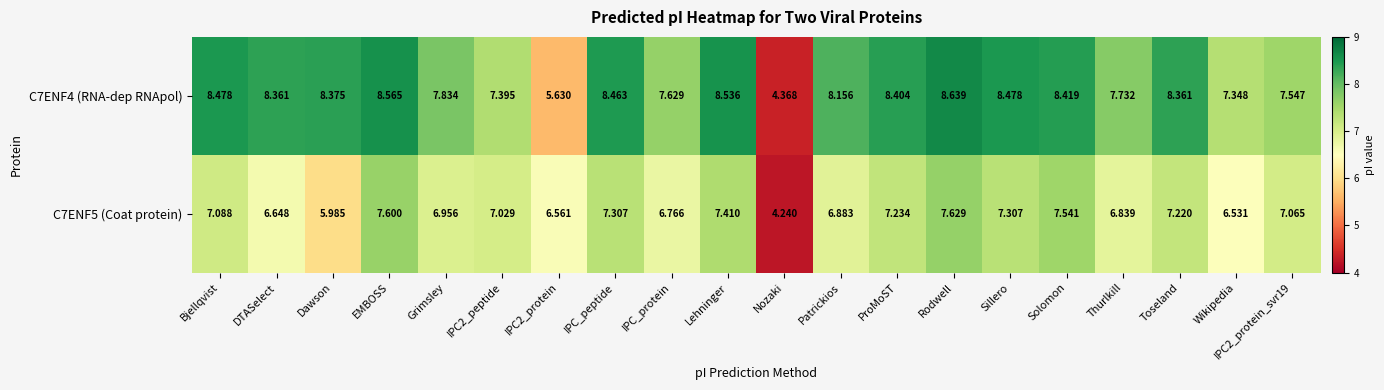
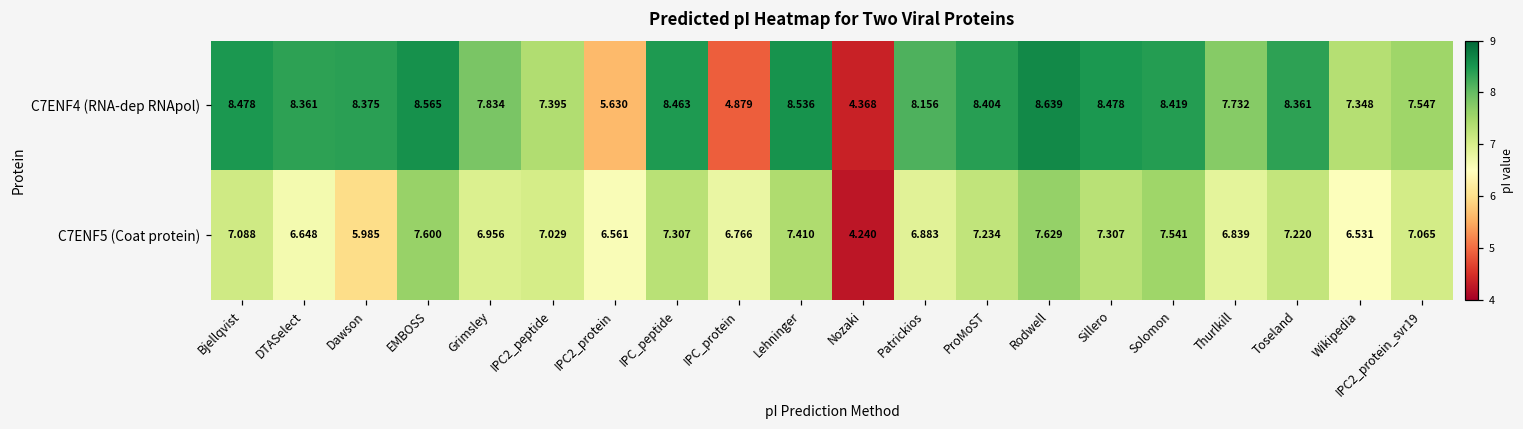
  {
    "C7ENF4 (RNA-dep RNApol)": {
      "Bjellqvist": 8.478,
      "DTASelect": 8.361,
      "Dawson": 8.375,
      "EMBOSS": 8.565,
      "Grimsley": 7.834,
      "IPC2_peptide": 7.395,
      "IPC2_protein": 5.630,
      "IPC_peptide": 8.463,
-     "IPC_protein": 7.629,
+     "IPC_protein": 4.879,
      "Lehninger": 8.536,
      "Nozaki": 4.368,
      "Patrickios": 8.156,
      "ProMoST": 8.404,
      "Rodwell": 8.639,
      "Sillero": 8.478,
      "Solomon": 8.419,
      "Thurlkill": 7.732,
      "Toseland": 8.361,
      "Wikipedia": 7.348,
      "IPC2_protein_svr19": 7.547
    },
    "C7ENF5 (Coat protein)": {
      "Bjellqvist": 7.088,
      "DTASelect": 6.648,
      "Dawson": 5.985,
      "EMBOSS": 7.600,
      "Grimsley": 6.956,
      "IPC2_peptide": 7.029,
      "IPC2_protein": 6.561,
      "IPC_peptide": 7.307,
      "IPC_protein": 6.766,
      "Lehninger": 7.410,
      "Nozaki": 4.240,
      "Patrickios": 6.883,
      "ProMoST": 7.234,
      "Rodwell": 7.629,
      "Sillero": 7.307,
      "Solomon": 7.541,
      "Thurlkill": 6.839,
      "Toseland": 7.220,
      "Wikipedia": 6.531,
      "IPC2_protein_svr19": 7.065
    }
  }
